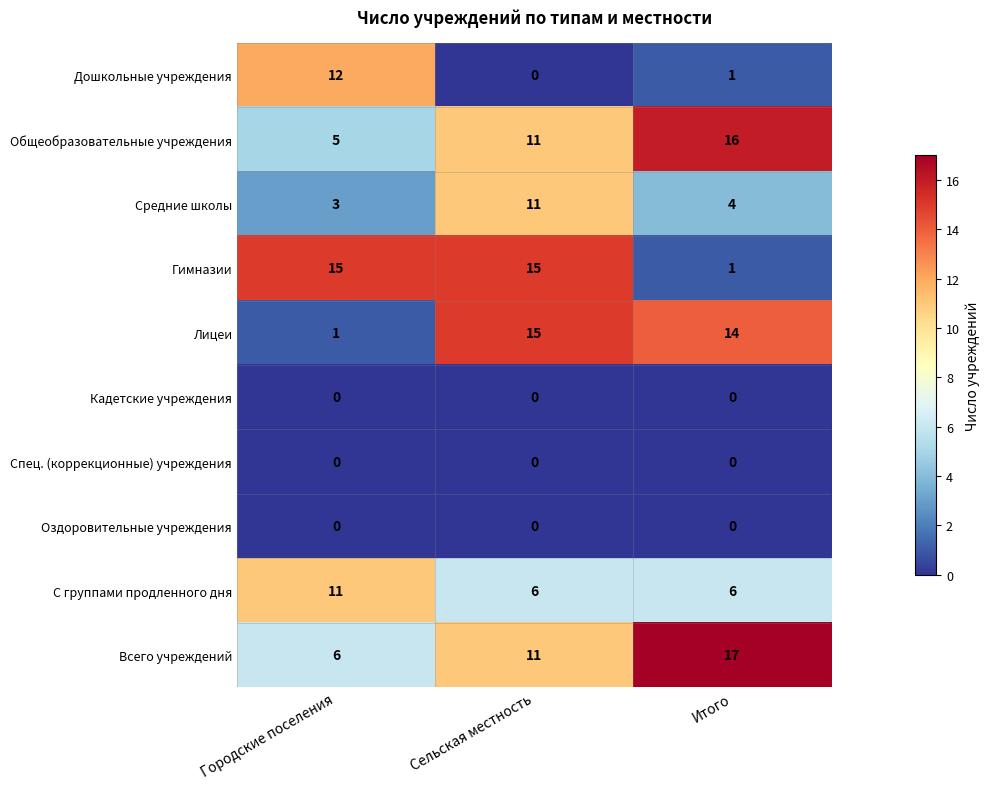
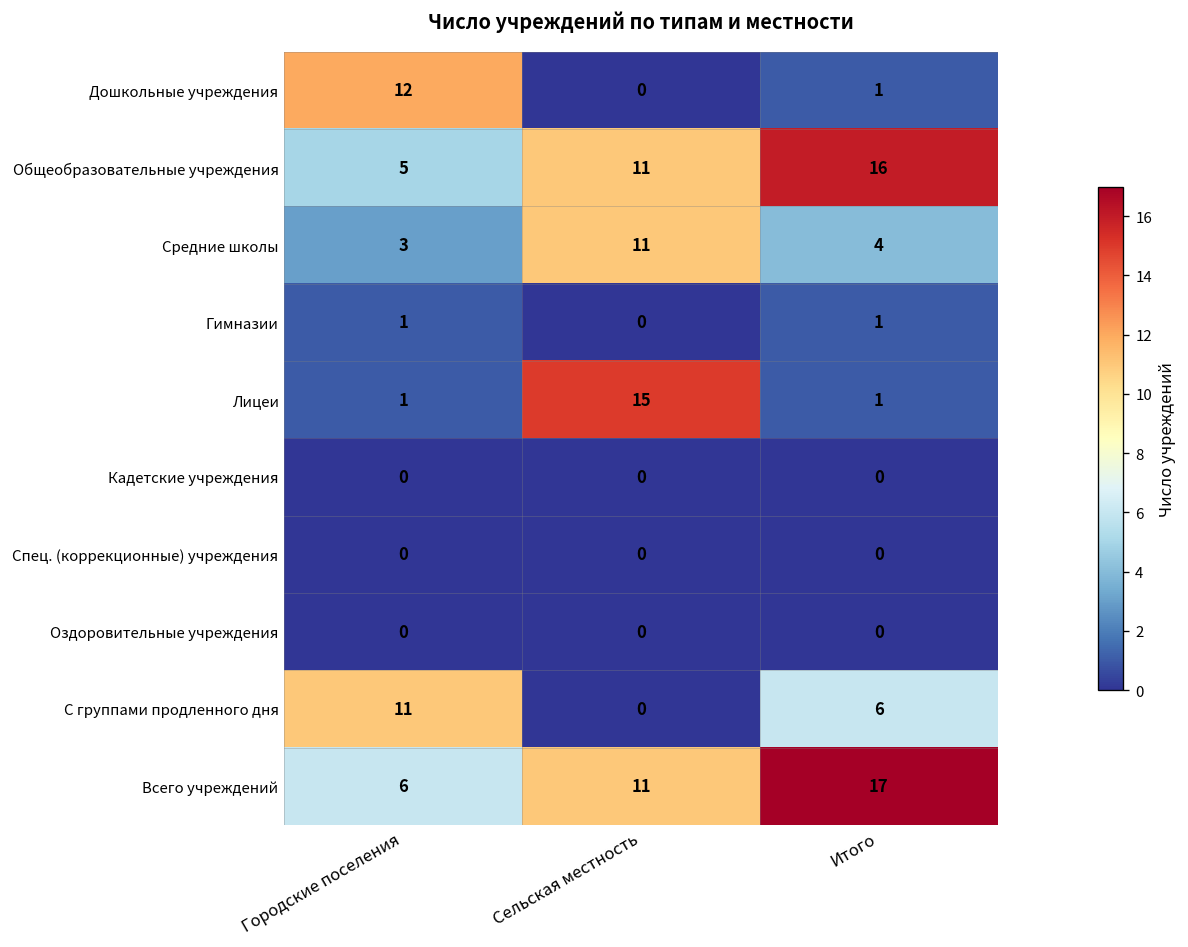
  {
    "Дошкольные учреждения": {
      "Городские поселения": 12,
      "Сельская местность": 0,
      "Итого": 1
    },
    "Общеобразовательные учреждения": {
      "Городские поселения": 5,
      "Сельская местность": 11,
      "Итого": 16
    },
    "Средние школы": {
      "Городские поселения": 3,
      "Сельская местность": 11,
      "Итого": 4
    },
    "Гимназии": {
-     "Городские поселения": 15,
-     "Сельская местность": 15,
+     "Городские поселения": 1,
+     "Сельская местность": 0,
      "Итого": 1
    },
    "Лицеи": {
      "Городские поселения": 1,
      "Сельская местность": 15,
-     "Итого": 14
+     "Итого": 1
    },
    "Кадетские учреждения": {
      "Городские поселения": 0,
      "Сельская местность": 0,
      "Итого": 0
    },
    "Спец. (коррекционные) учреждения": {
      "Городские поселения": 0,
      "Сельская местность": 0,
      "Итого": 0
    },
    "Оздоровительные учреждения": {
      "Городские поселения": 0,
      "Сельская местность": 0,
      "Итого": 0
    },
    "С группами продленного дня": {
      "Городские поселения": 11,
-     "Сельская местность": 6,
+     "Сельская местность": 0,
      "Итого": 6
    },
    "Всего учреждений": {
      "Городские поселения": 6,
      "Сельская местность": 11,
      "Итого": 17
    }
  }
